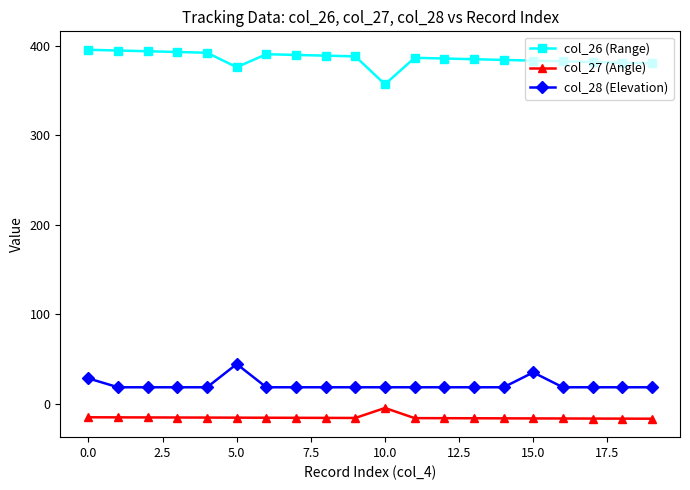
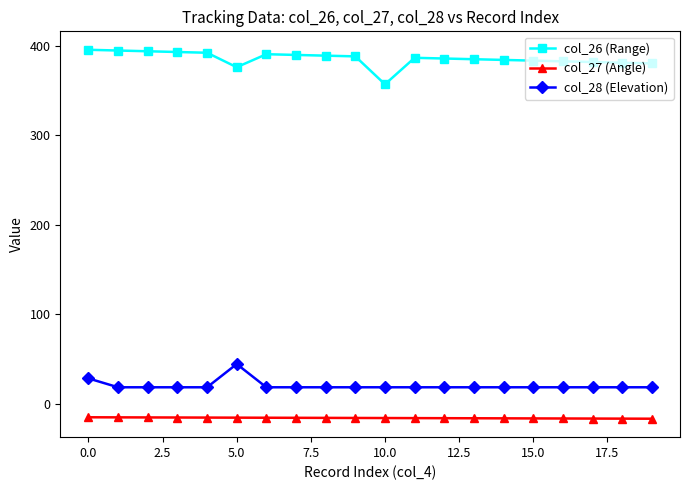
  {
    "col_26 (Range)": {
      "0.0": 400,
      "5.0": 380,
      "10.0": 360
    },
    "col_27 (Angle)": {
      "0.0": -20,
      "5.0": -20,
-     "10.0": 0,
+     "10.0": -20,
      "15.0": -20
    },
    "col_28 (Elevation)": {
      "0.0": 30,
      "5.0": 40,
      "10.0": 20,
-     "15.0": 40
+     "15.0": 20
    }
  }
